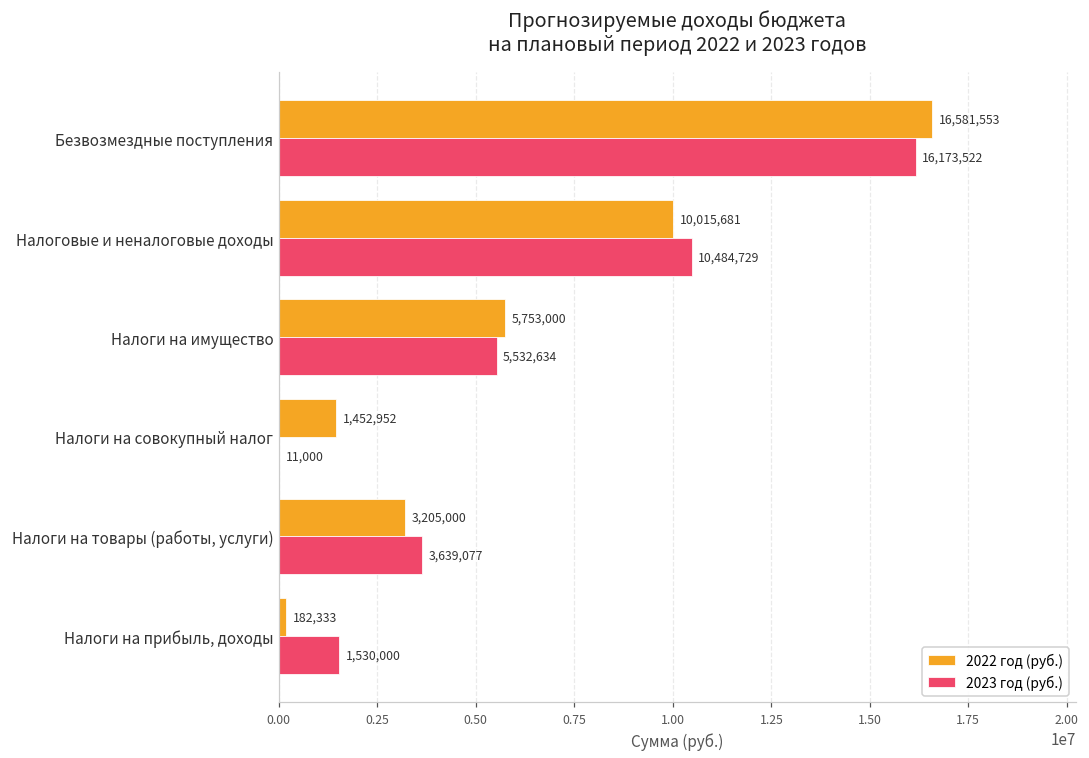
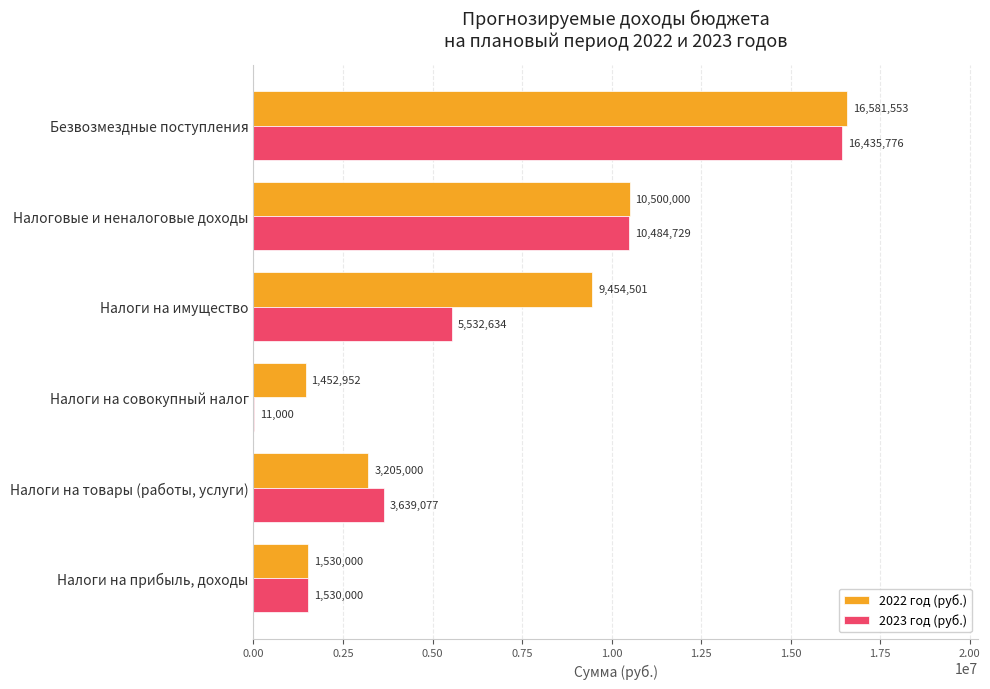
  {
    "2022 год (руб.)": {
      "Безвозмездные поступления": "16,581,553",
-     "Налоговые и неналоговые доходы": "10,015,681",
-     "Налоги на имущество": "5,753,000",
+     "Налоговые и неналоговые доходы": "10,500,000",
+     "Налоги на имущество": "9,454,501",
      "Налоги на совокупный налог": "1,452,952",
      "Налоги на товары (работы, услуги)": "3,205,000",
-     "Налоги на прибыль, доходы": "182,333"
+     "Налоги на прибыль, доходы": "1,530,000"
    },
    "2023 год (руб.)": {
-     "Безвозмездные поступления": "16,173,522",
+     "Безвозмездные поступления": "16,435,776",
      "Налоговые и неналоговые доходы": "10,484,729",
      "Налоги на имущество": "5,532,634",
      "Налоги на совокупный налог": "11,000",
      "Налоги на товары (работы, услуги)": "3,639,077",
      "Налоги на прибыль, доходы": "1,530,000"
    }
  }
